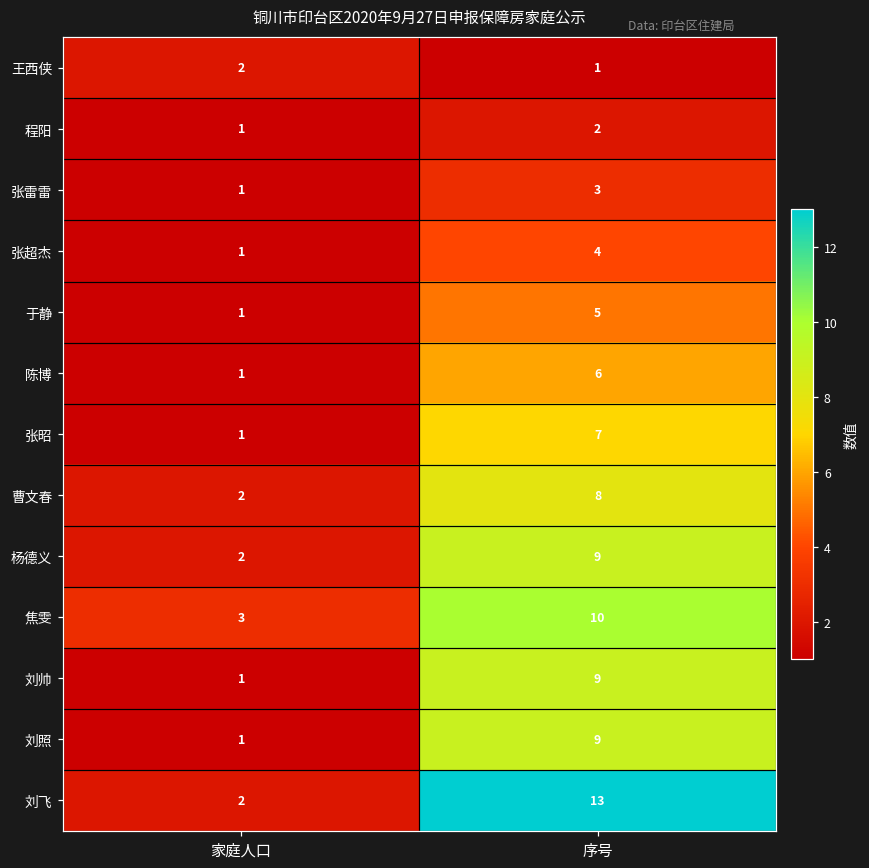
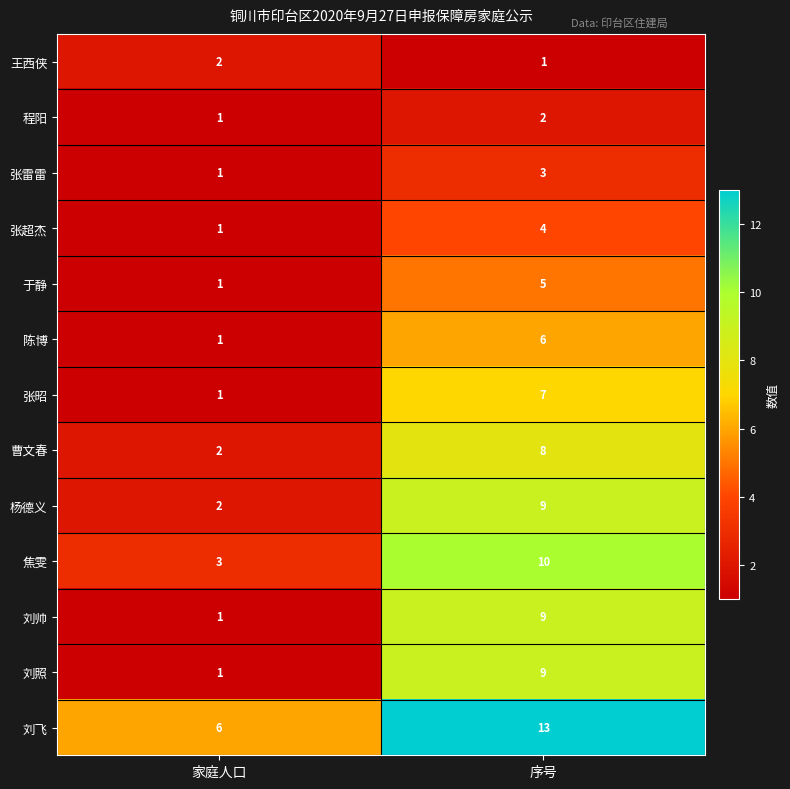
  {
    "王西侠": {
      "家庭人口": 2,
      "序号": 1
    },
    "程阳": {
      "家庭人口": 1,
      "序号": 2
    },
    "张雷雷": {
      "家庭人口": 1,
      "序号": 3
    },
    "张超杰": {
      "家庭人口": 1,
      "序号": 4
    },
    "于静": {
      "家庭人口": 1,
      "序号": 5
    },
    "陈博": {
      "家庭人口": 1,
      "序号": 6
    },
    "张昭": {
      "家庭人口": 1,
      "序号": 7
    },
    "曹文春": {
      "家庭人口": 2,
      "序号": 8
    },
    "杨德义": {
      "家庭人口": 2,
      "序号": 9
    },
    "焦雯": {
      "家庭人口": 3,
      "序号": 10
    },
    "刘帅": {
      "家庭人口": 1,
      "序号": 9
    },
    "刘照": {
      "家庭人口": 1,
      "序号": 9
    },
    "刘飞": {
-     "家庭人口": 2,
+     "家庭人口": 6,
      "序号": 13
    }
  }
